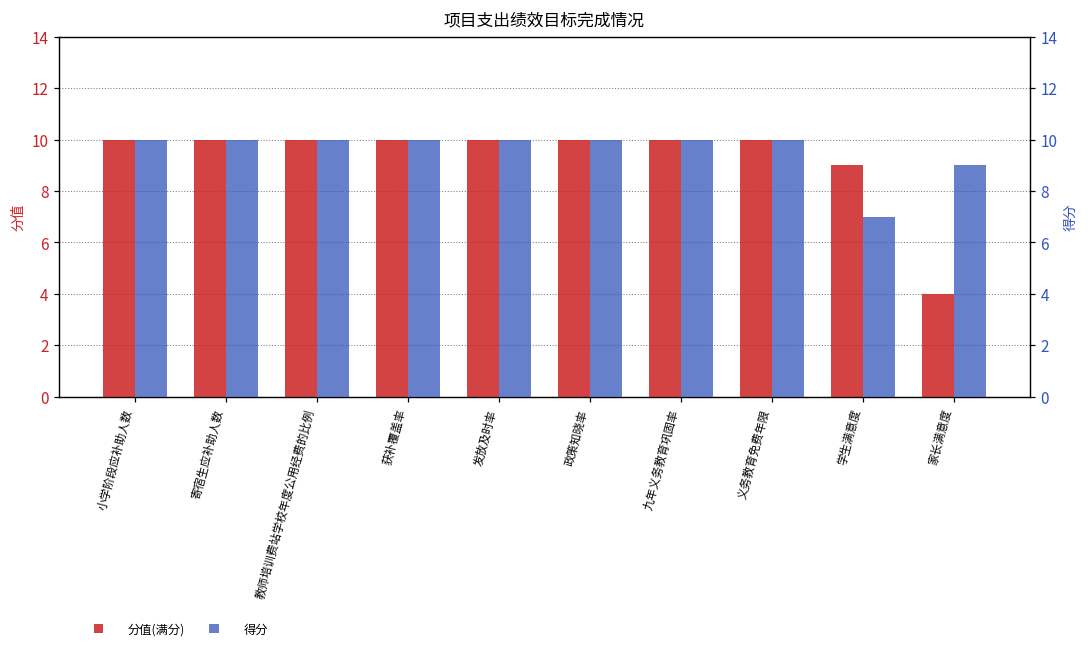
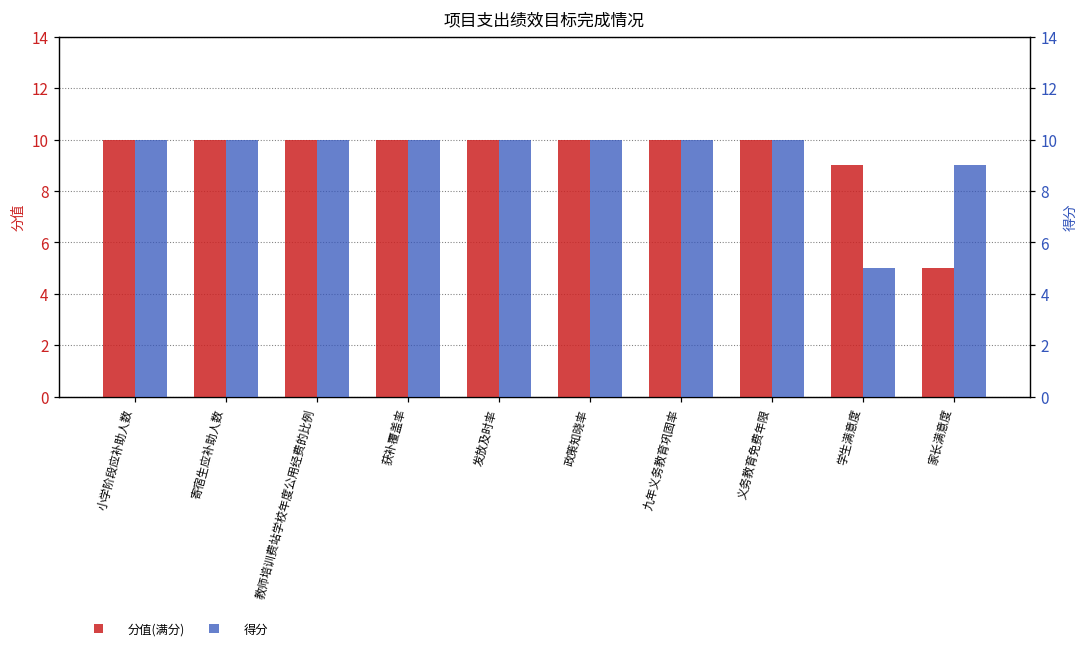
  {
    "分值(满分)": {
      "小学阶段应补助人数": 10,
      "寄宿生应补助人数": 10,
      "教师培训费站学校年度公用经费的比例": 10,
      "获补覆盖率": 10,
      "发放及时率": 10,
      "政策知晓率": 10,
      "九年义务教育巩固率": 10,
      "义务教育免费年限": 10,
      "学生满意度": 9,
-     "家长满意度": 4
+     "家长满意度": 5
    },
    "得分": {
      "小学阶段应补助人数": 10,
      "寄宿生应补助人数": 10,
      "教师培训费站学校年度公用经费的比例": 10,
      "获补覆盖率": 10,
      "发放及时率": 10,
      "政策知晓率": 10,
      "九年义务教育巩固率": 10,
      "义务教育免费年限": 10,
-     "学生满意度": 7,
+     "学生满意度": 5,
      "家长满意度": 9
    }
  }
